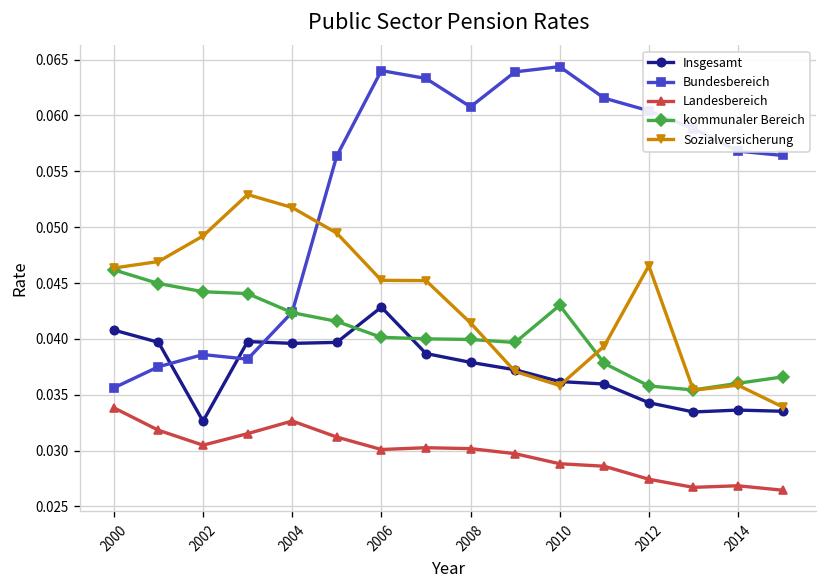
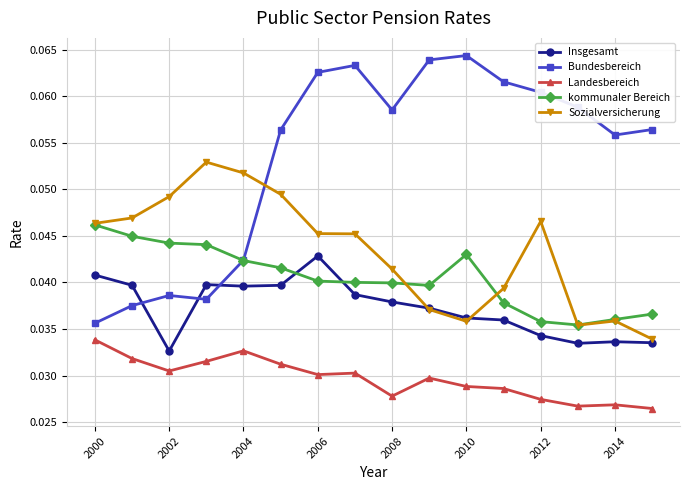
  {
    "Insgesamt": {
      "2000": 0.041,
      "2002": 0.033,
      "2004": 0.040,
      "2006": 0.043,
      "2008": 0.038,
      "2010": 0.036,
      "2012": 0.034,
      "2014": 0.034
    },
    "Bundesbereich": {
      "2000": 0.036,
      "2002": 0.039,
-     "2006": 0.064,
-     "2008": 0.061,
+     "2006": 0.063,
+     "2008": 0.059,
      "2010": 0.064,
-     "2014": 0.057
+     "2014": 0.056
    },
    "Landesbereich": {
      "2000": 0.034,
      "2002": 0.030,
      "2004": 0.033,
      "2006": 0.030,
-     "2008": 0.030,
+     "2008": 0.028,
      "2010": 0.029,
      "2012": 0.027,
      "2014": 0.027
    },
    "kommunaler Bereich": {
      "2002": 0.044,
      "2006": 0.040,
      "2008": 0.040,
      "2010": 0.043,
      "2012": 0.036
    },
    "Sozialversicherung": {
      "2002": 0.049,
      "2004": 0.052,
      "2006": 0.045,
      "2008": 0.041,
      "2010": 0.036,
      "2012": 0.047
    }
  }
